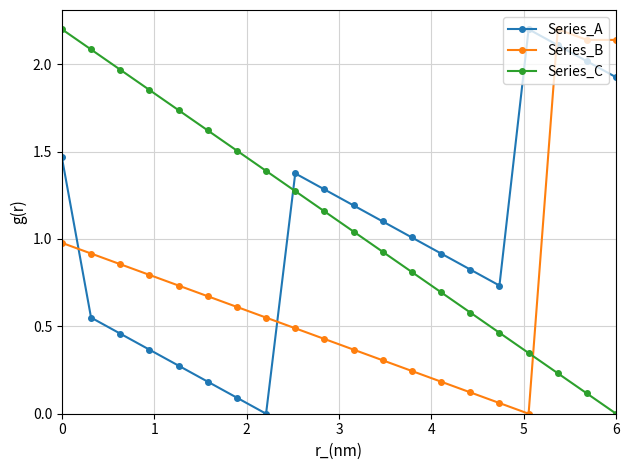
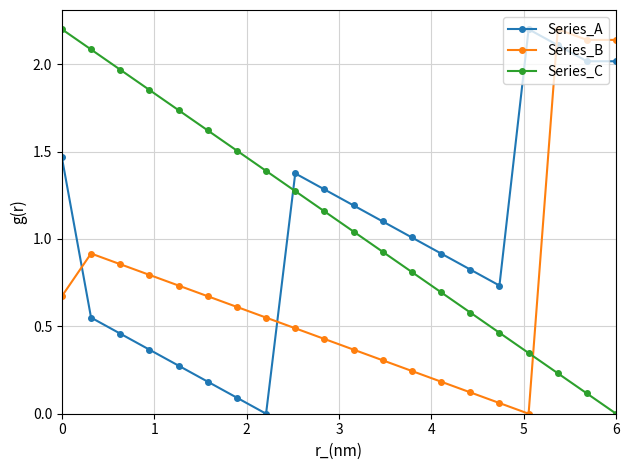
  {
    "Series_A": {
      "0": 1.47,
-     "6": 1.93
+     "6": 2.02
    },
    "Series_B": {
-     "0": 0.98,
+     "0": 0.67,
      "6": 2.14
    },
    "Series_C": {
      "0": 2.20,
      "6": 0.00
    }
  }
